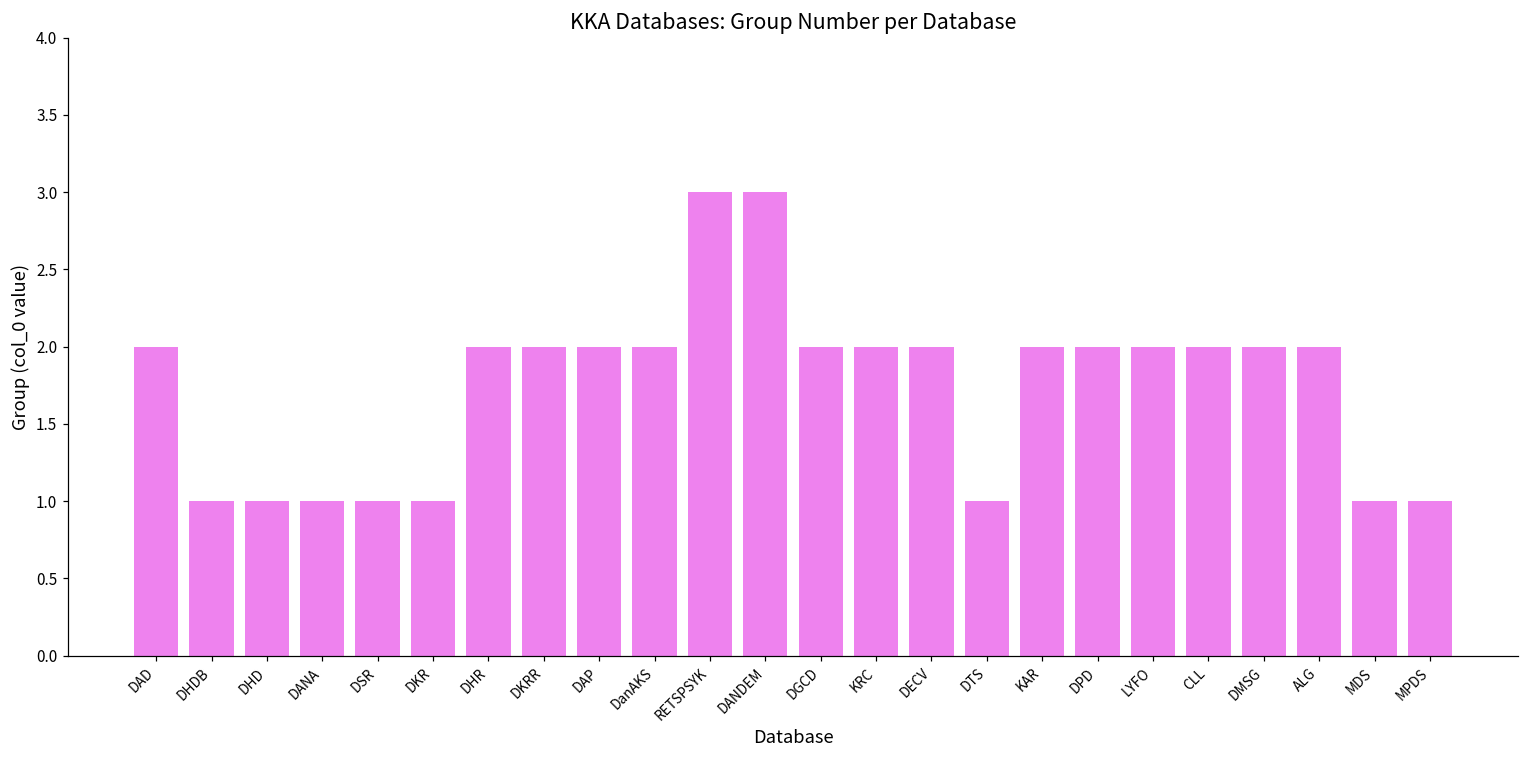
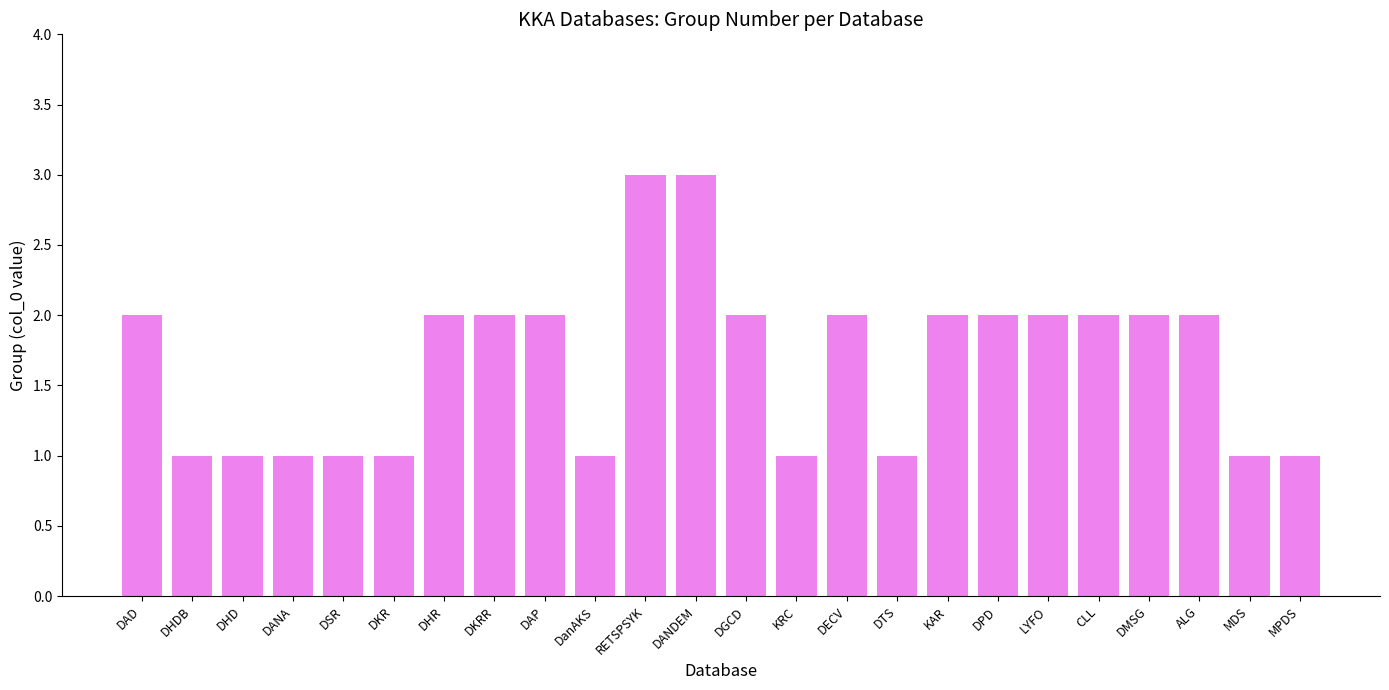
  {
    "DAD": 2,
    "DHDB": 1,
    "DHD": 1,
    "DANA": 1,
    "DSR": 1,
    "DKR": 1,
    "DHR": 2,
    "DKRR": 2,
    "DAP": 2,
-   "DanAKS": 2,
+   "DanAKS": 1,
    "RETSPSYK": 3,
    "DANDEM": 3,
    "DGCD": 2,
-   "KRC": 2,
+   "KRC": 1,
    "DECV": 2,
    "DTS": 1,
    "KAR": 2,
    "DPD": 2,
    "LYFO": 2,
    "CLL": 2,
    "DMSG": 2,
    "ALG": 2,
    "MDS": 1,
    "MPDS": 1
  }
